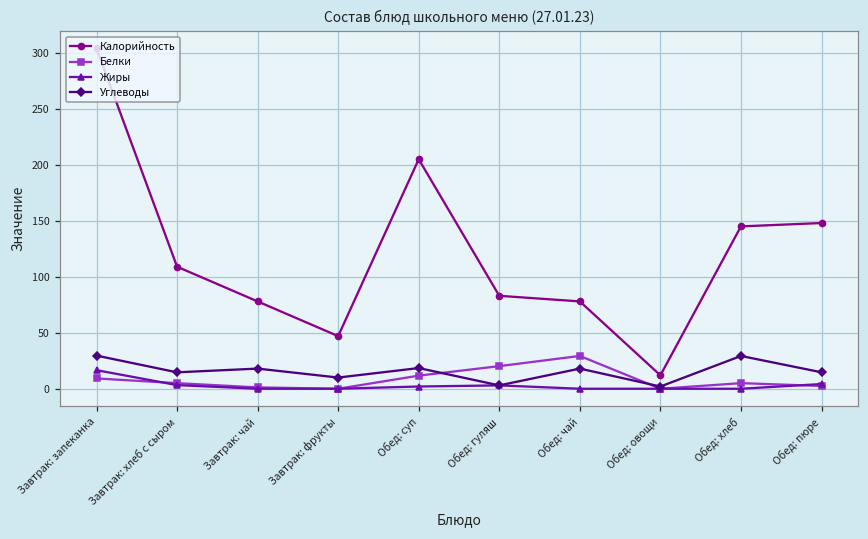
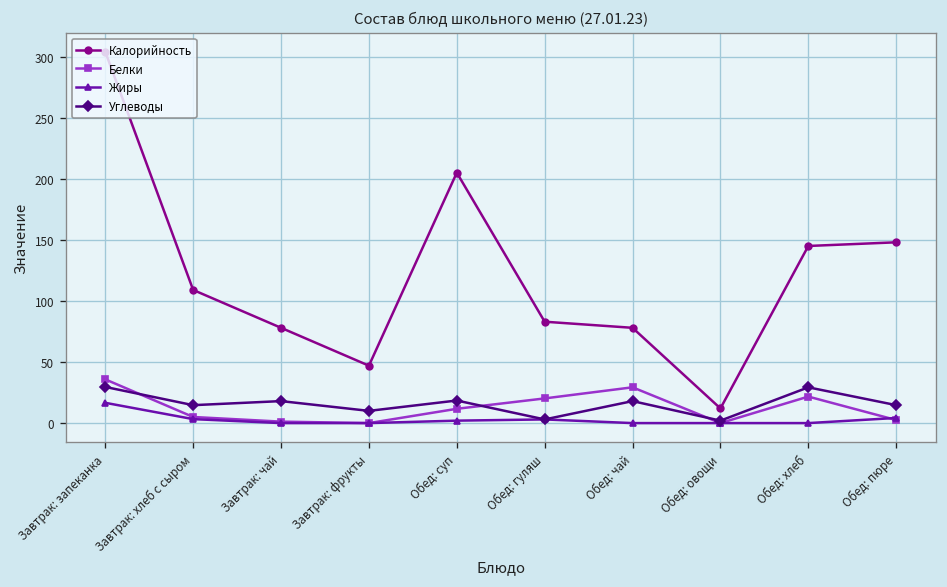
  {
    "Белки": {
-     "Завтрак: запеканка": 9,
+     "Завтрак: запеканка": 36,
      "Обед: суп": 12,
      "Обед: гуляш": 20,
      "Обед: чай": 29,
-     "Обед: хлеб": 5
+     "Обед: хлеб": 22
    }
  }
